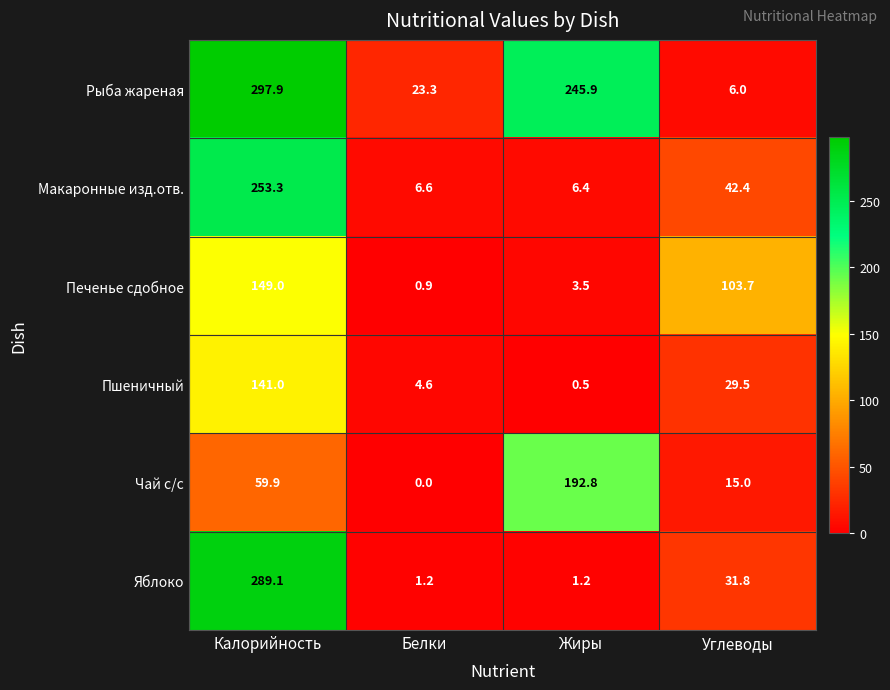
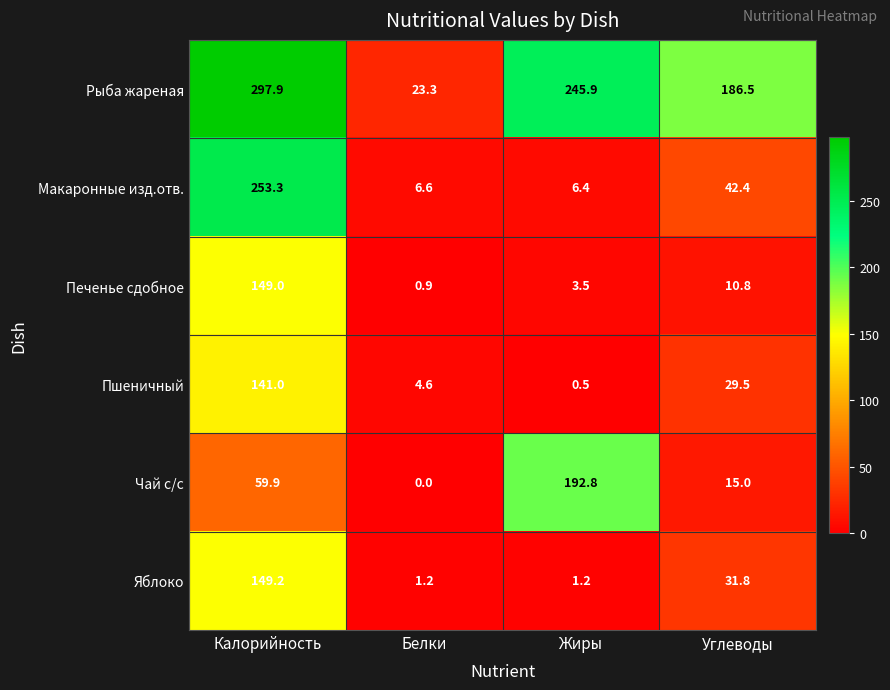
  {
    "Рыба жареная": {
      "Калорийность": 297.9,
      "Белки": 23.3,
      "Жиры": 245.9,
-     "Углеводы": 6.0
+     "Углеводы": 186.5
    },
    "Макаронные изд.отв.": {
      "Калорийность": 253.3,
      "Белки": 6.6,
      "Жиры": 6.4,
      "Углеводы": 42.4
    },
    "Печенье сдобное": {
      "Калорийность": 149.0,
      "Белки": 0.9,
      "Жиры": 3.5,
-     "Углеводы": 103.7
+     "Углеводы": 10.8
    },
    "Пшеничный": {
      "Калорийность": 141.0,
      "Белки": 4.6,
      "Жиры": 0.5,
      "Углеводы": 29.5
    },
    "Чай с/с": {
      "Калорийность": 59.9,
      "Белки": 0.0,
      "Жиры": 192.8,
      "Углеводы": 15.0
    },
    "Яблоко": {
-     "Калорийность": 289.1,
+     "Калорийность": 149.2,
      "Белки": 1.2,
      "Жиры": 1.2,
      "Углеводы": 31.8
    }
  }
